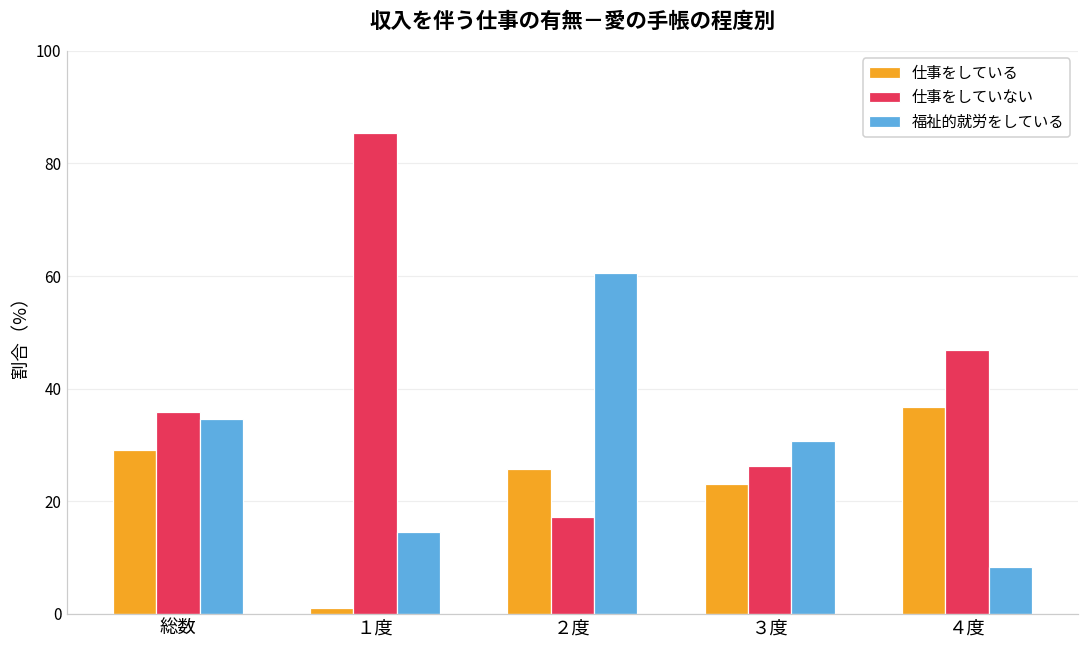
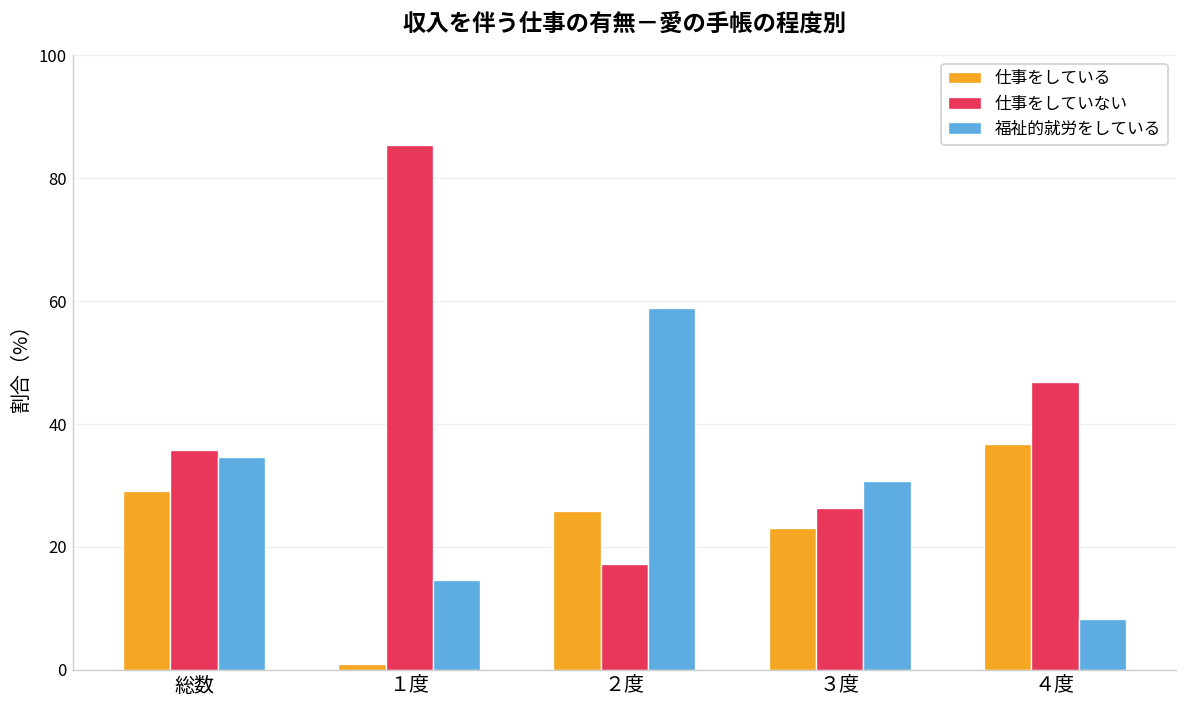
  {
    "仕事をしている": {
      "総数": 29,
      "１度": 1,
      "２度": 26,
      "３度": 23,
      "４度": 37
    },
    "仕事をしていない": {
      "総数": 36,
      "１度": 85,
      "２度": 17,
      "３度": 26,
      "４度": 47
    },
    "福祉的就労をしている": {
      "総数": 35,
      "１度": 15,
-     "２度": 61,
+     "２度": 59,
      "３度": 31,
      "４度": 8
    }
  }
